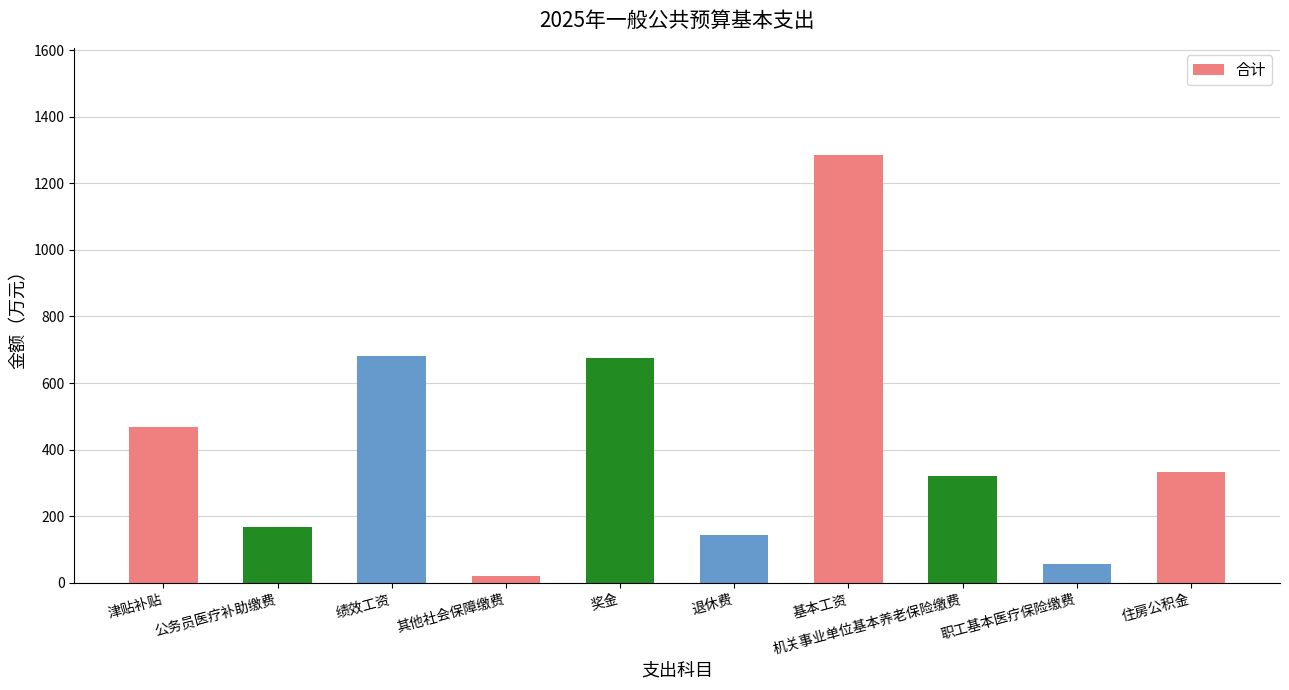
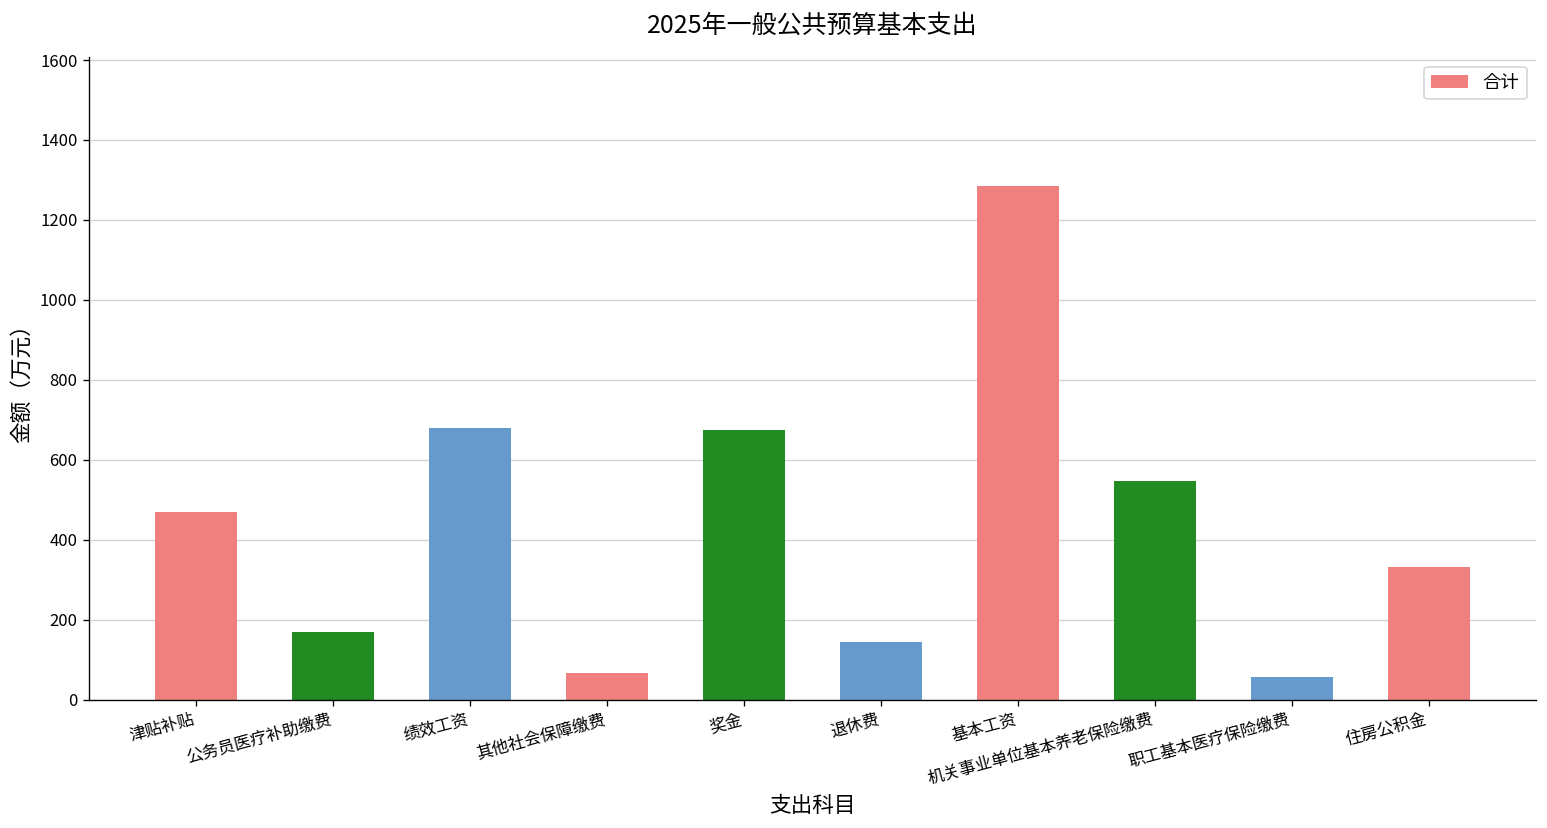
  {
    "津贴补贴": 470,
    "公务员医疗补助缴费": 170,
    "绩效工资": 680,
-   "其他社会保障缴费": 20,
+   "其他社会保障缴费": 70,
    "奖金": 670,
    "退休费": 140,
    "基本工资": 1290,
-   "机关事业单位基本养老保险缴费": 320,
+   "机关事业单位基本养老保险缴费": 550,
    "职工基本医疗保险缴费": 60,
    "住房公积金": 330
  }
